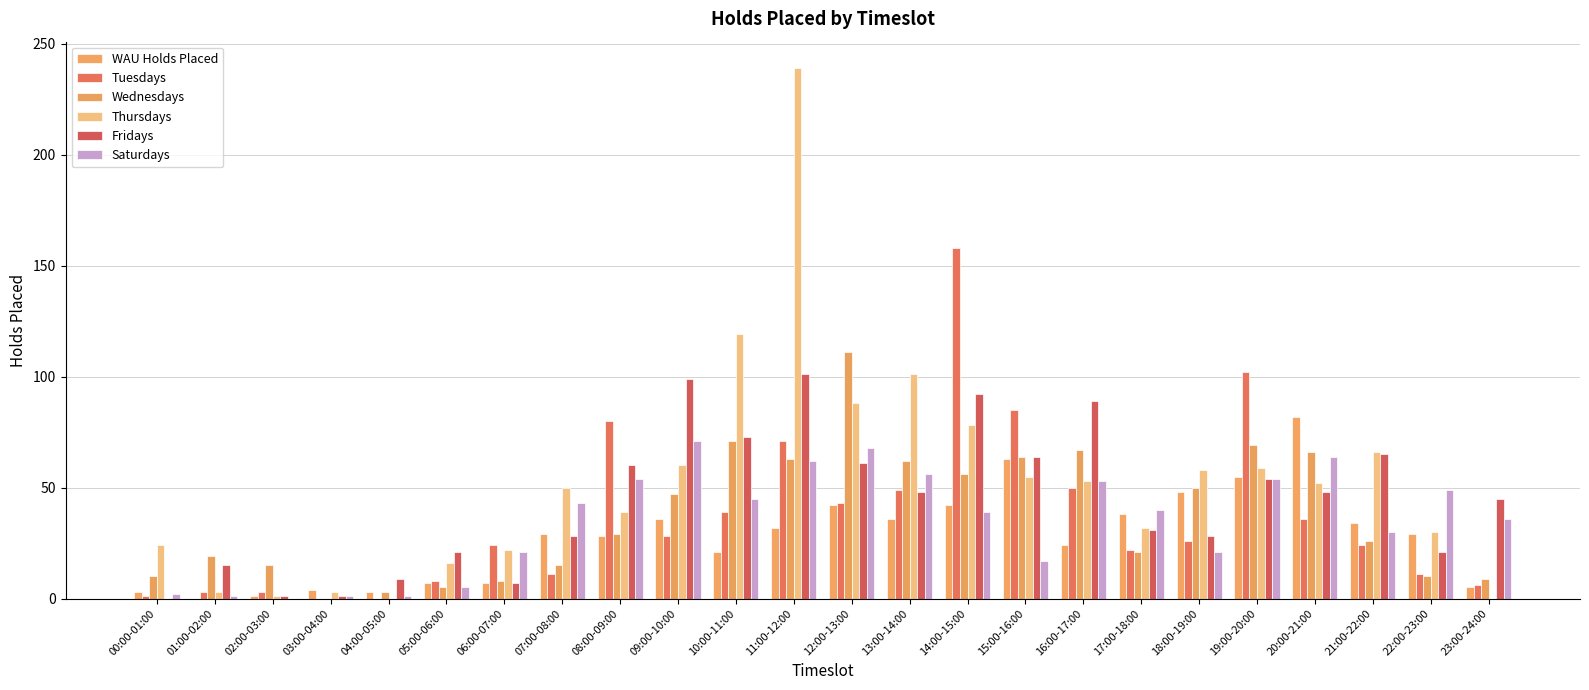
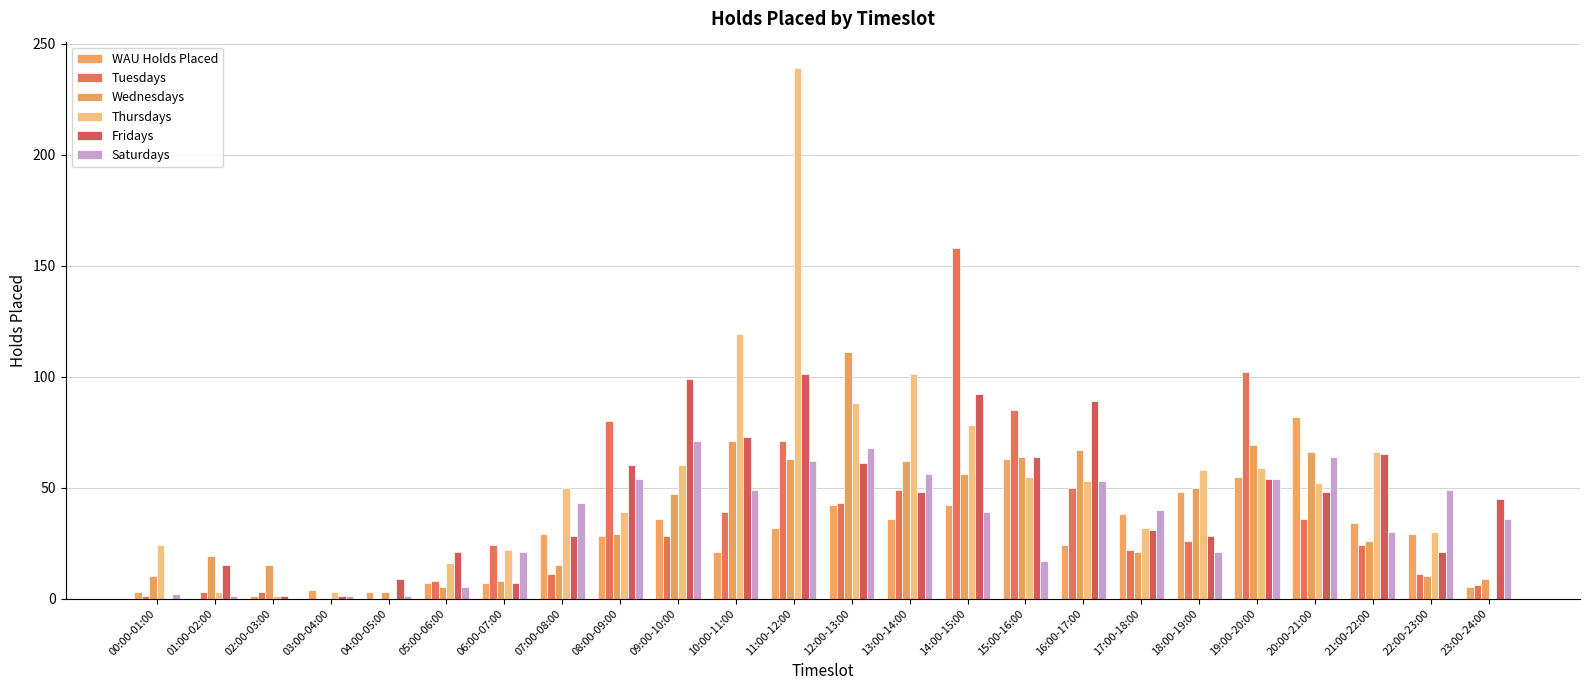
  {
    "Saturdays": {
      "00:00-01:00": 2,
      "02:00-03:00": 0,
      "05:00-06:00": 5,
      "06:00-07:00": 21,
      "07:00-08:00": 43,
      "08:00-09:00": 54,
      "09:00-10:00": 71,
-     "10:00-11:00": 45,
+     "10:00-11:00": 49,
      "11:00-12:00": 62,
      "12:00-13:00": 68,
      "13:00-14:00": 56,
      "14:00-15:00": 39,
      "15:00-16:00": 17,
      "16:00-17:00": 53,
      "17:00-18:00": 40,
      "18:00-19:00": 21,
      "19:00-20:00": 54,
      "20:00-21:00": 64,
      "21:00-22:00": 30,
      "22:00-23:00": 49,
      "23:00-24:00": 36
    }
  }
